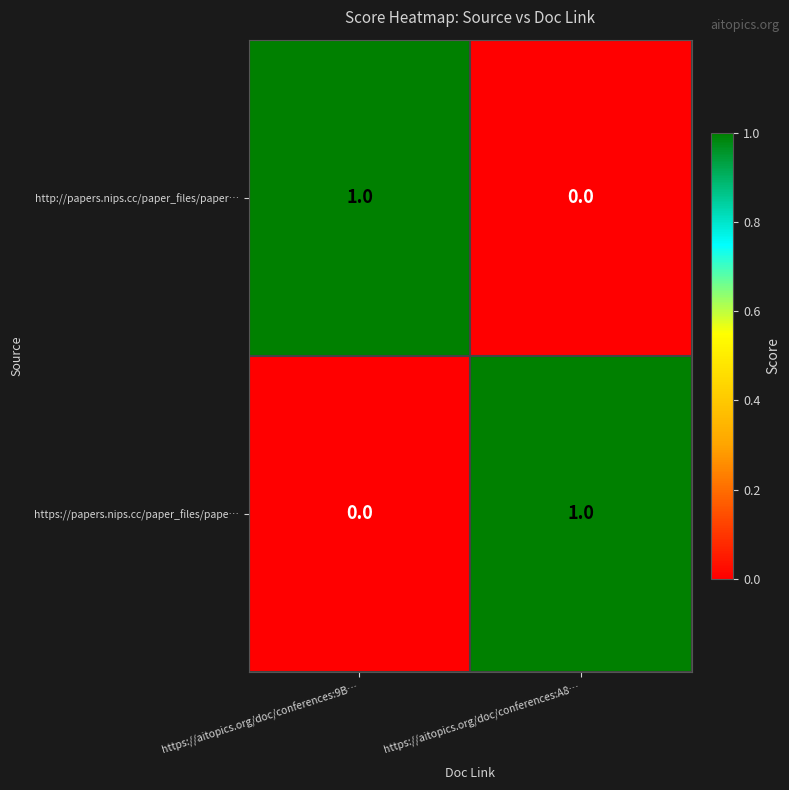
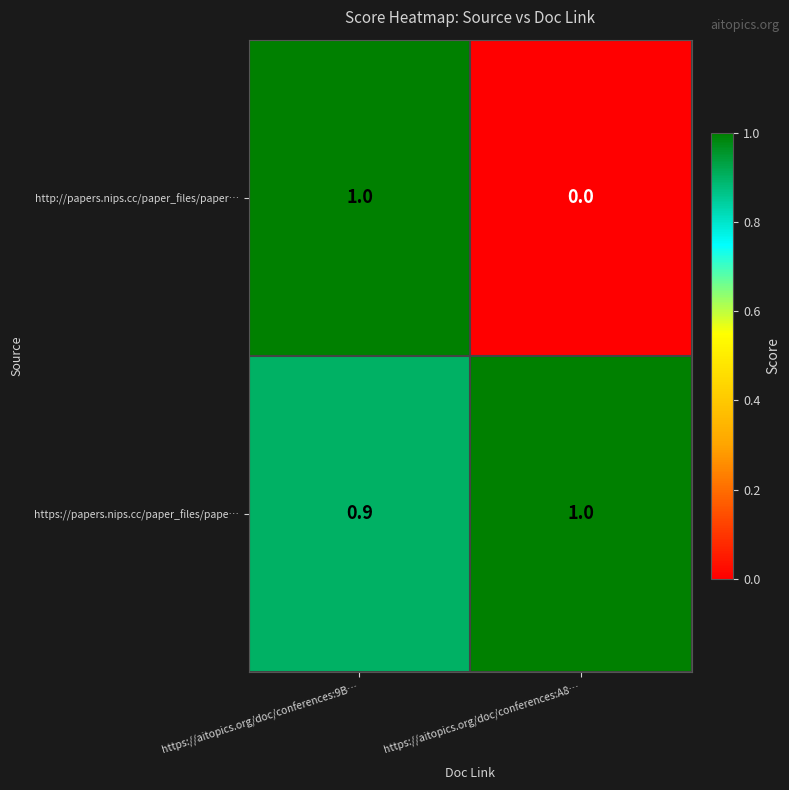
  {
    "http://papers.nips.cc/paper_files/paper…": {
      "https://aitopics.org/doc/conferences:9B…": 1.0,
      "https://aitopics.org/doc/conferences:A8…": 0.0
    },
    "https://papers.nips.cc/paper_files/pape…": {
-     "https://aitopics.org/doc/conferences:9B…": 0.0,
+     "https://aitopics.org/doc/conferences:9B…": 0.9,
      "https://aitopics.org/doc/conferences:A8…": 1.0
    }
  }
